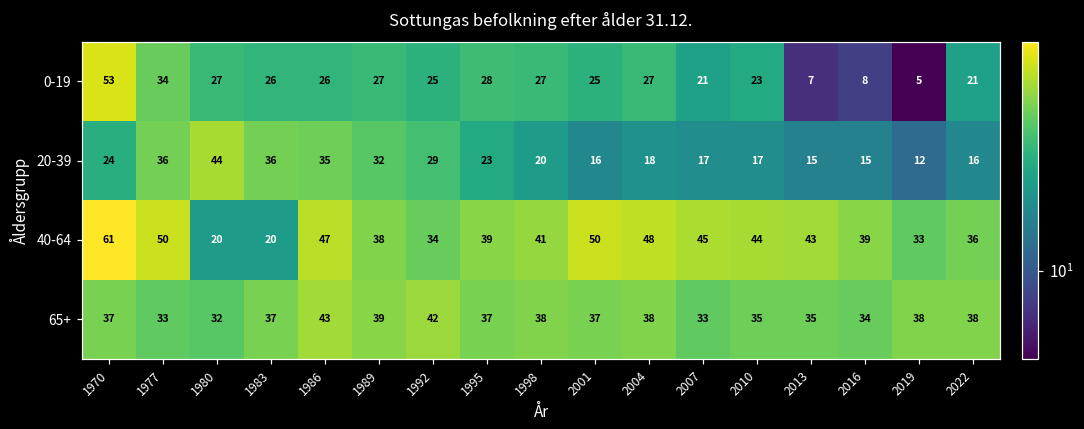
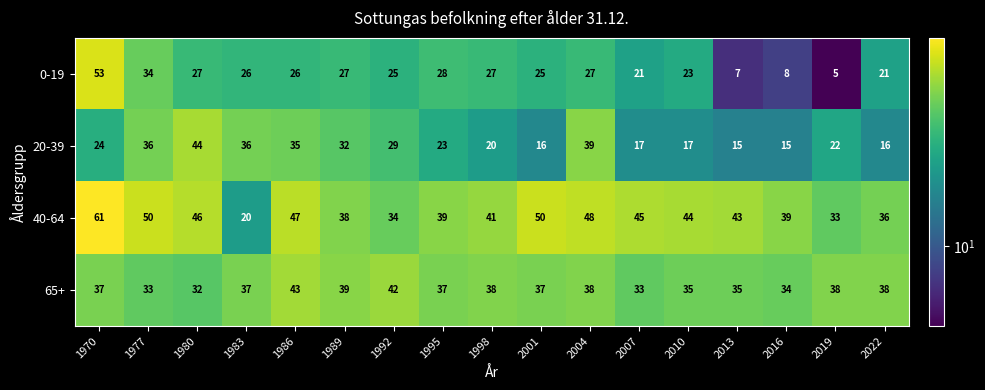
  {
    "0-19": {
      "1970": 53,
      "1977": 34,
      "1980": 27,
      "1983": 26,
      "1986": 26,
      "1989": 27,
      "1992": 25,
      "1995": 28,
      "1998": 27,
      "2001": 25,
      "2004": 27,
      "2007": 21,
      "2010": 23,
      "2013": 7,
      "2016": 8,
      "2019": 5,
      "2022": 21
    },
    "20-39": {
      "1970": 24,
      "1977": 36,
      "1980": 44,
      "1983": 36,
      "1986": 35,
      "1989": 32,
      "1992": 29,
      "1995": 23,
      "1998": 20,
      "2001": 16,
-     "2004": 18,
+     "2004": 39,
      "2007": 17,
      "2010": 17,
      "2013": 15,
      "2016": 15,
-     "2019": 12,
+     "2019": 22,
      "2022": 16
    },
    "40-64": {
      "1970": 61,
      "1977": 50,
-     "1980": 20,
+     "1980": 46,
      "1983": 20,
      "1986": 47,
      "1989": 38,
      "1992": 34,
      "1995": 39,
      "1998": 41,
      "2001": 50,
      "2004": 48,
      "2007": 45,
      "2010": 44,
      "2013": 43,
      "2016": 39,
      "2019": 33,
      "2022": 36
    },
    "65+": {
      "1970": 37,
      "1977": 33,
      "1980": 32,
      "1983": 37,
      "1986": 43,
      "1989": 39,
      "1992": 42,
      "1995": 37,
      "1998": 38,
      "2001": 37,
      "2004": 38,
      "2007": 33,
      "2010": 35,
      "2013": 35,
      "2016": 34,
      "2019": 38,
      "2022": 38
    }
  }
